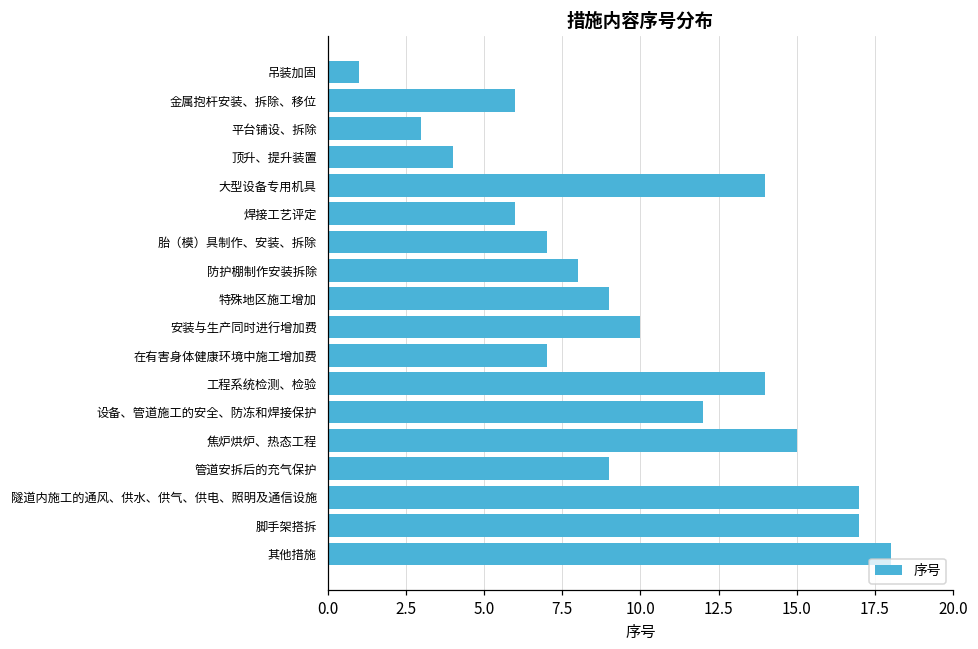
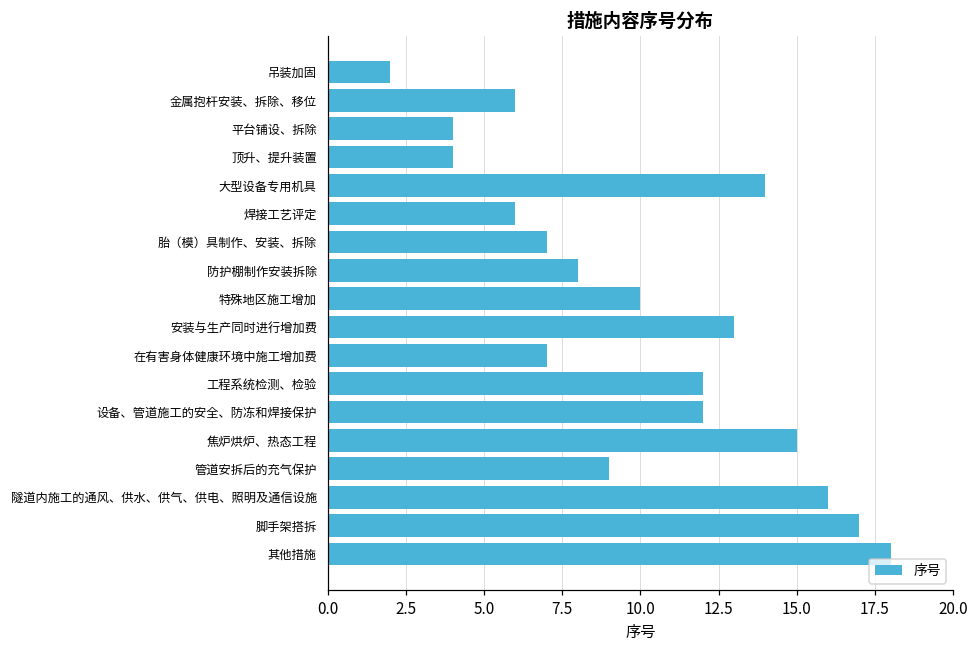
  {
-   "吊装加固": 1,
+   "吊装加固": 2,
    "金属抱杆安装、拆除、移位": 6,
-   "平台铺设、拆除": 3,
+   "平台铺设、拆除": 4,
    "顶升、提升装置": 4,
    "大型设备专用机具": 14,
    "焊接工艺评定": 6,
    "胎（模）具制作、安装、拆除": 7,
    "防护棚制作安装拆除": 8,
-   "特殊地区施工增加": 9,
-   "安装与生产同时进行增加费": 10,
+   "特殊地区施工增加": 10,
+   "安装与生产同时进行增加费": 13,
    "在有害身体健康环境中施工增加费": 7,
-   "工程系统检测、检验": 14,
+   "工程系统检测、检验": 12,
    "设备、管道施工的安全、防冻和焊接保护": 12,
    "焦炉烘炉、热态工程": 15,
    "管道安拆后的充气保护": 9,
-   "隧道内施工的通风、供水、供气、供电、照明及通信设施": 17,
+   "隧道内施工的通风、供水、供气、供电、照明及通信设施": 16,
    "脚手架搭拆": 17,
    "其他措施": 18
  }
